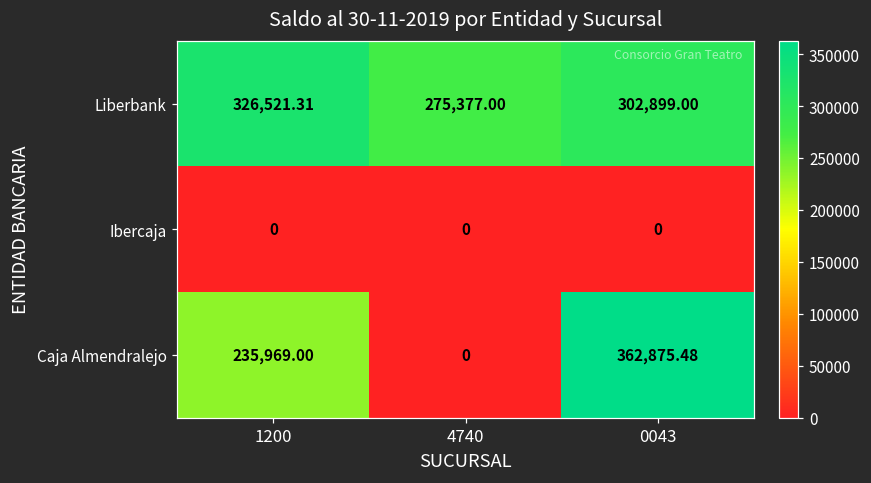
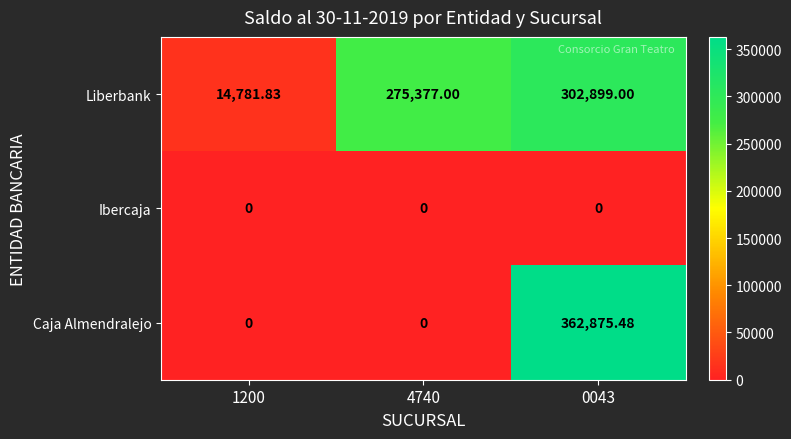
  {
    "Liberbank": {
-     "1200": "326,521.31",
+     "1200": "14,781.83",
      "4740": "275,377.00"
    },
    "Ibercaja": {
      "1200": "0",
      "4740": "0",
      "0043": "0"
    },
    "Caja Almendralejo": {
-     "1200": "235,969.00",
+     "1200": "0",
      "4740": "0",
      "0043": "362,875.48"
    }
  }
